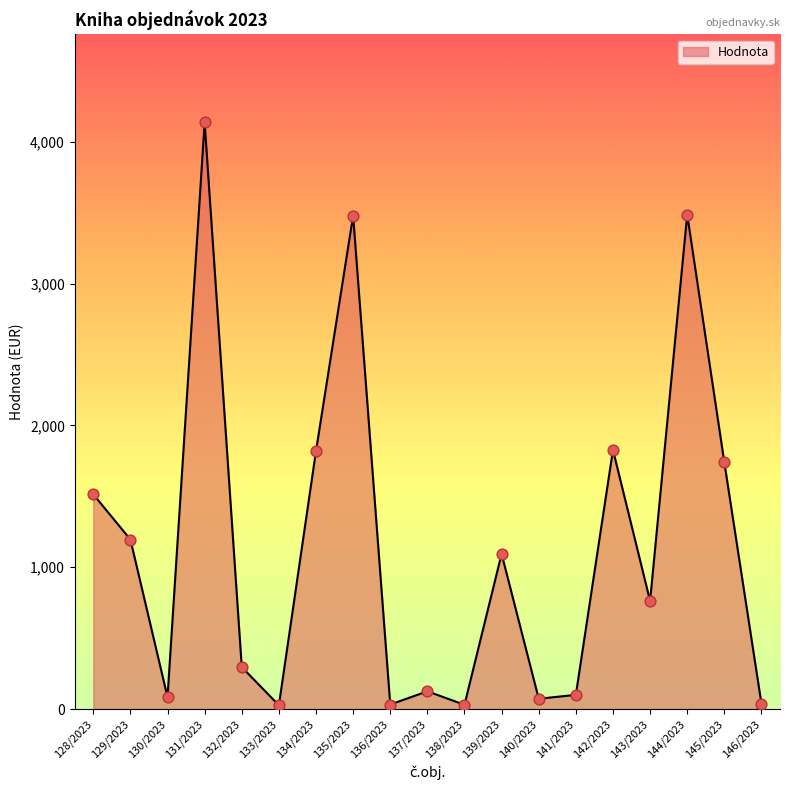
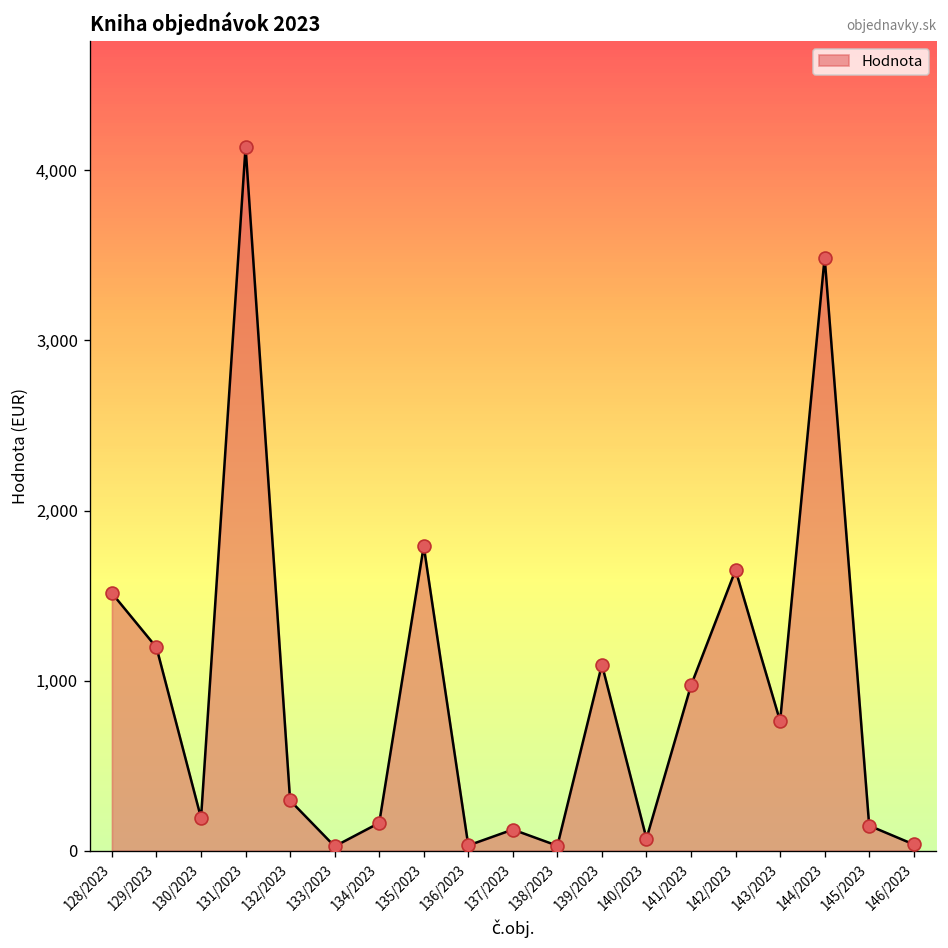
  {
    "128/2023": "1,510",
    "129/2023": "1,200",
-   "130/2023": "80",
+   "130/2023": "190",
    "131/2023": "4,140",
    "132/2023": "300",
    "133/2023": "30",
-   "134/2023": "1,820",
-   "135/2023": "3,480",
+   "134/2023": "160",
+   "135/2023": "1,790",
    "136/2023": "30",
    "137/2023": "130",
    "138/2023": "30",
    "139/2023": "1,090",
    "140/2023": "70",
-   "141/2023": "100",
-   "142/2023": "1,830",
+   "141/2023": "970",
+   "142/2023": "1,650",
    "143/2023": "760",
    "144/2023": "3,490",
-   "145/2023": "1,740",
+   "145/2023": "150",
    "146/2023": "40"
  }
